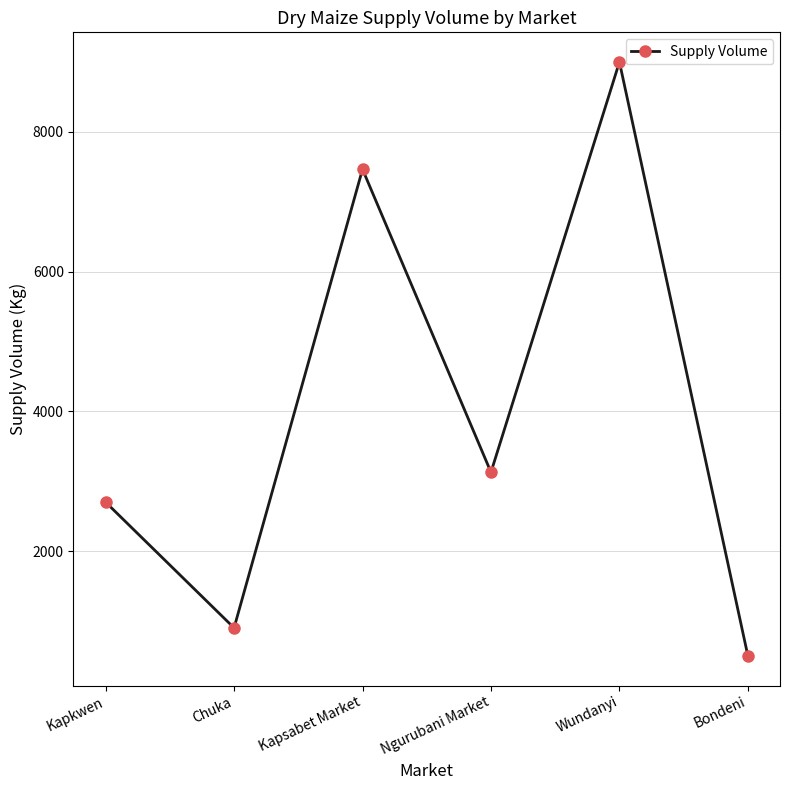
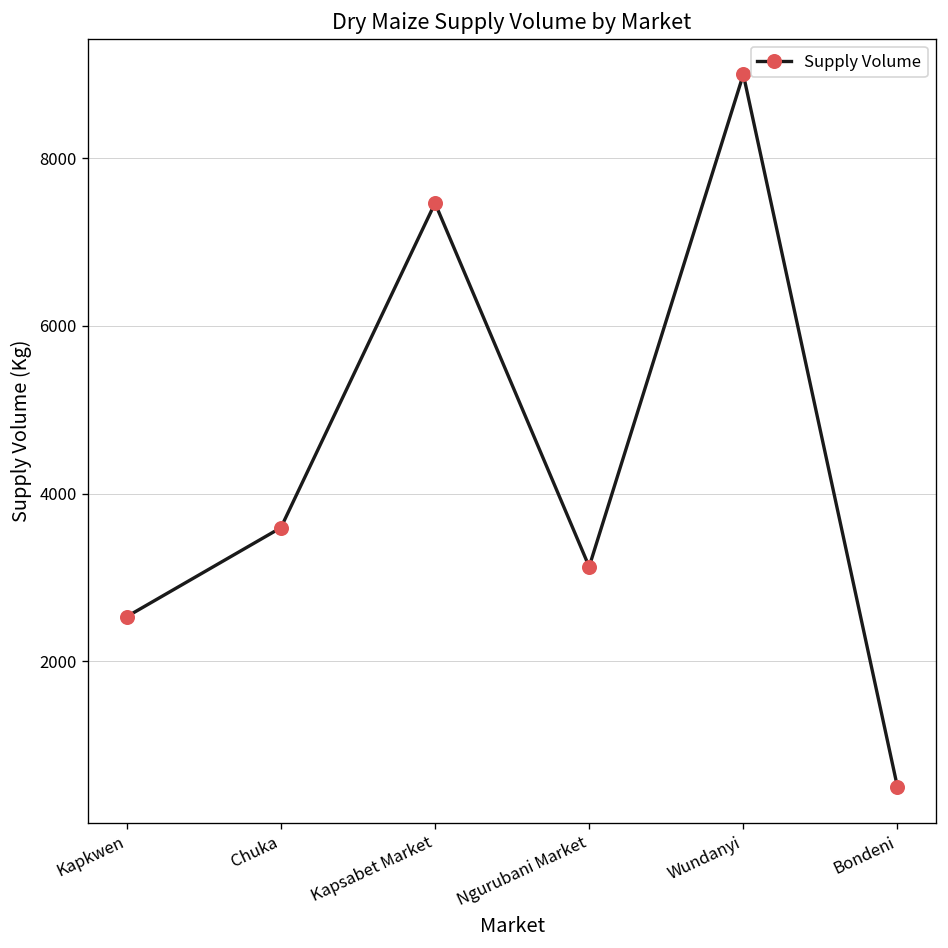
  {
-   "Kapkwen": 2700,
-   "Chuka": 900,
+   "Kapkwen": 2500,
+   "Chuka": 3600,
    "Kapsabet Market": 7500,
    "Ngurubani Market": 3100,
    "Wundanyi": 9000,
    "Bondeni": 500
  }
